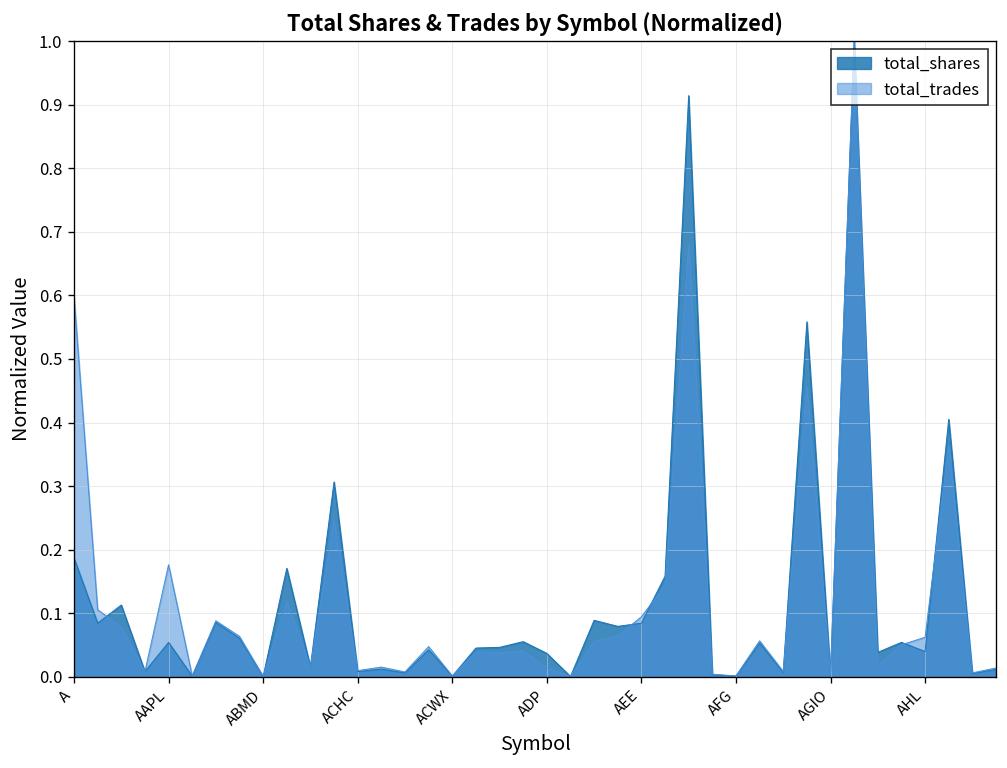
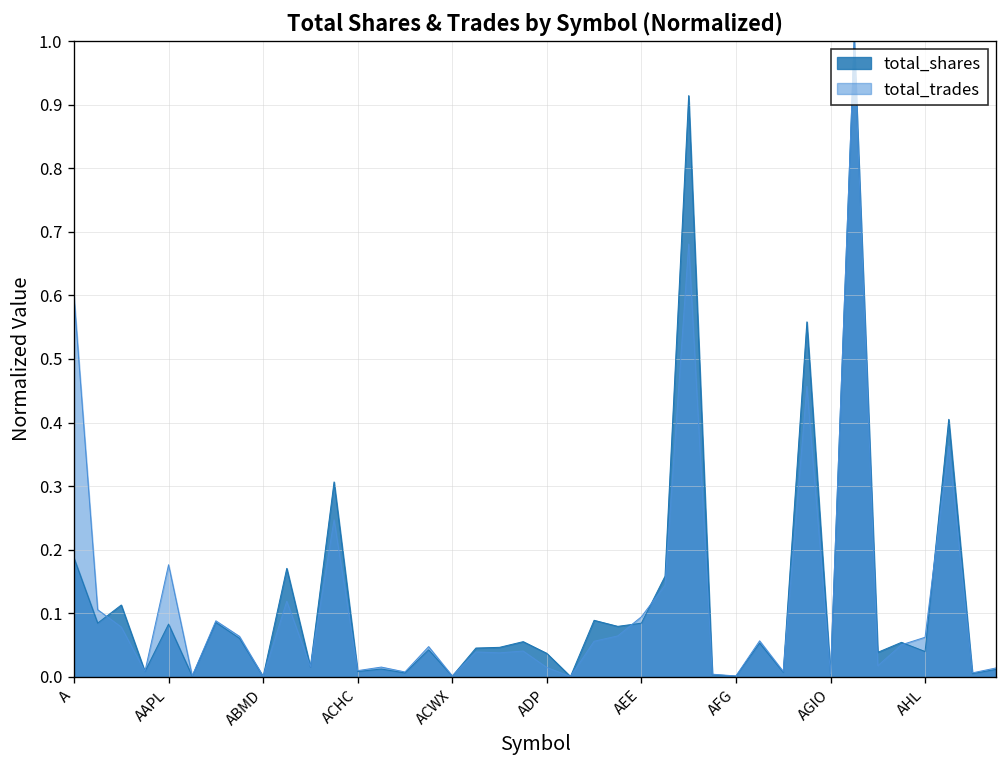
  {
    "total_shares": {
      "A": 0.19,
-     "AAPL": 0.05,
+     "AAPL": 0.08,
      "ADP": 0.04,
      "AEE": 0.08,
      "AHL": 0.04
    },
    "total_trades": {
      "A": 0.60,
      "AAPL": 0.18,
      "ADP": 0.01,
      "AEE": 0.09,
      "AHL": 0.06
    }
  }
